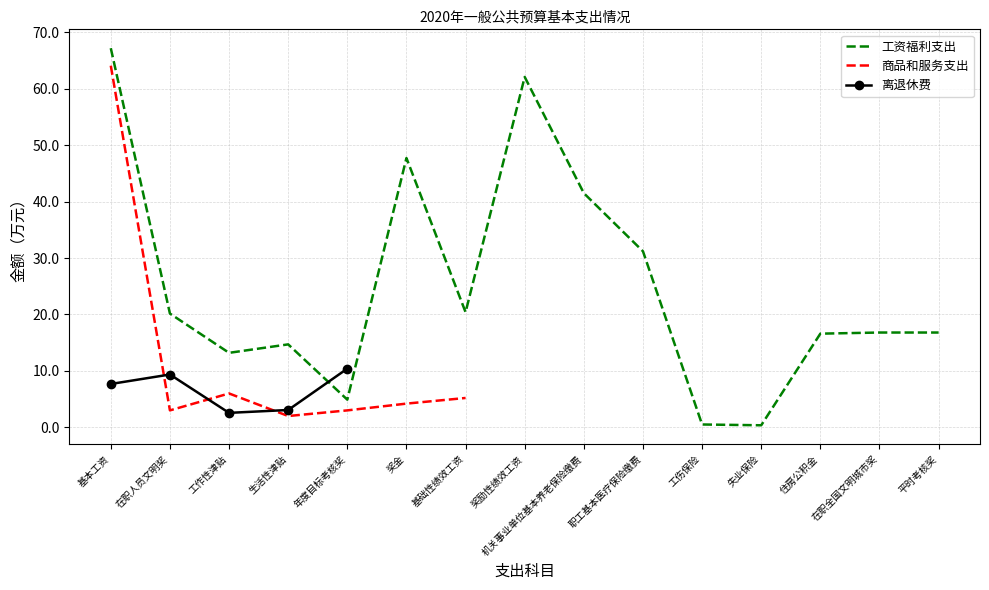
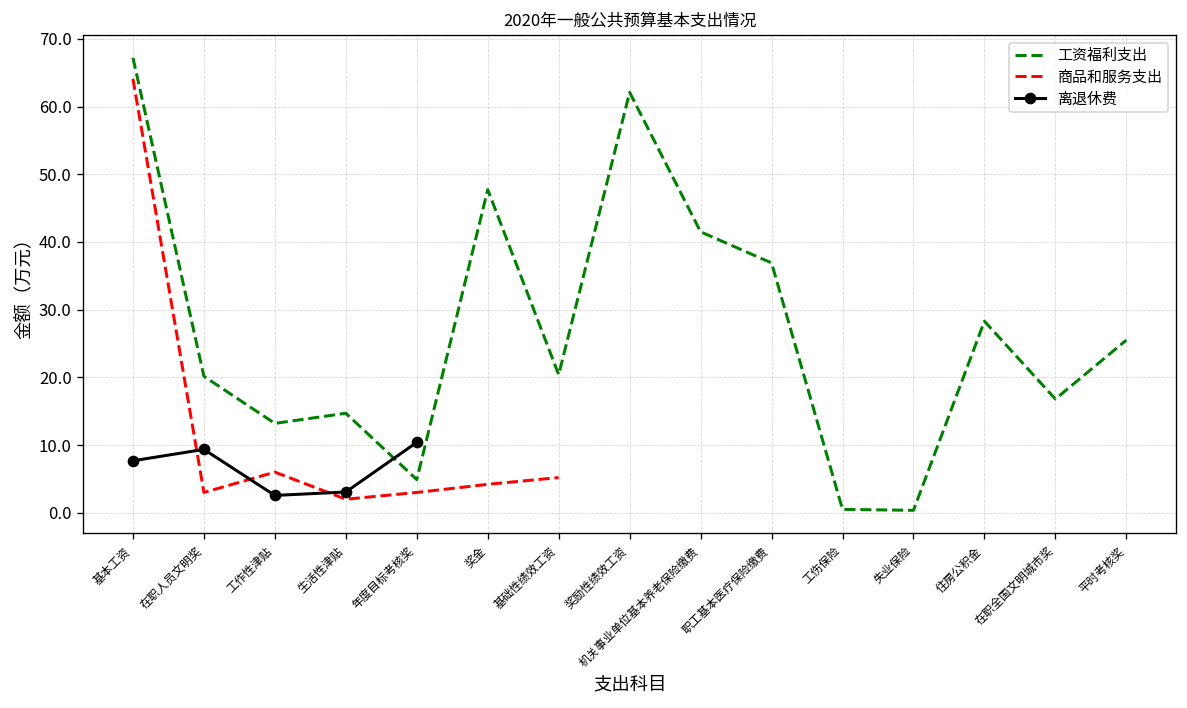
  {
    "工资福利支出": {
      "基本工资": 67,
      "在职人员文明奖": 20,
      "工作性津贴": 13,
      "生活性津贴": 15,
      "年度目标考核奖": 5,
      "奖金": 48,
      "基础性绩效工资": 20,
      "奖励性绩效工资": 62,
      "机关事业单位基本养老保险缴费": 42,
-     "职工基本医疗保险缴费": 31,
+     "职工基本医疗保险缴费": 37,
      "工伤保险": 1,
      "失业保险": 0,
-     "住房公积金": 17,
+     "住房公积金": 28,
      "在职全国文明城市奖": 17,
-     "平时考核奖": 17
+     "平时考核奖": 26
    },
    "商品和服务支出": {
      "基本工资": 64,
      "在职人员文明奖": 3,
      "工作性津贴": 6,
      "生活性津贴": 2,
      "年度目标考核奖": 3,
      "奖金": 4,
      "基础性绩效工资": 5
    },
    "离退休费": {
      "基本工资": 8,
      "在职人员文明奖": 9,
      "工作性津贴": 3,
      "生活性津贴": 3,
      "年度目标考核奖": 10
    }
  }
